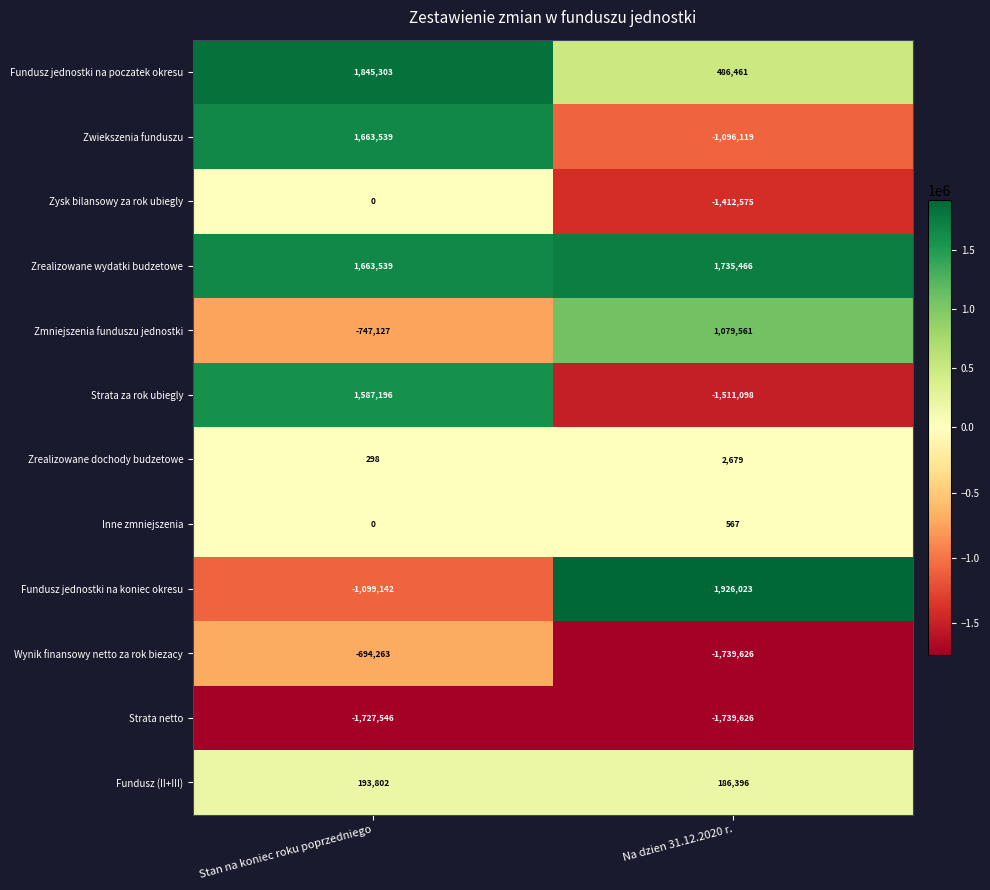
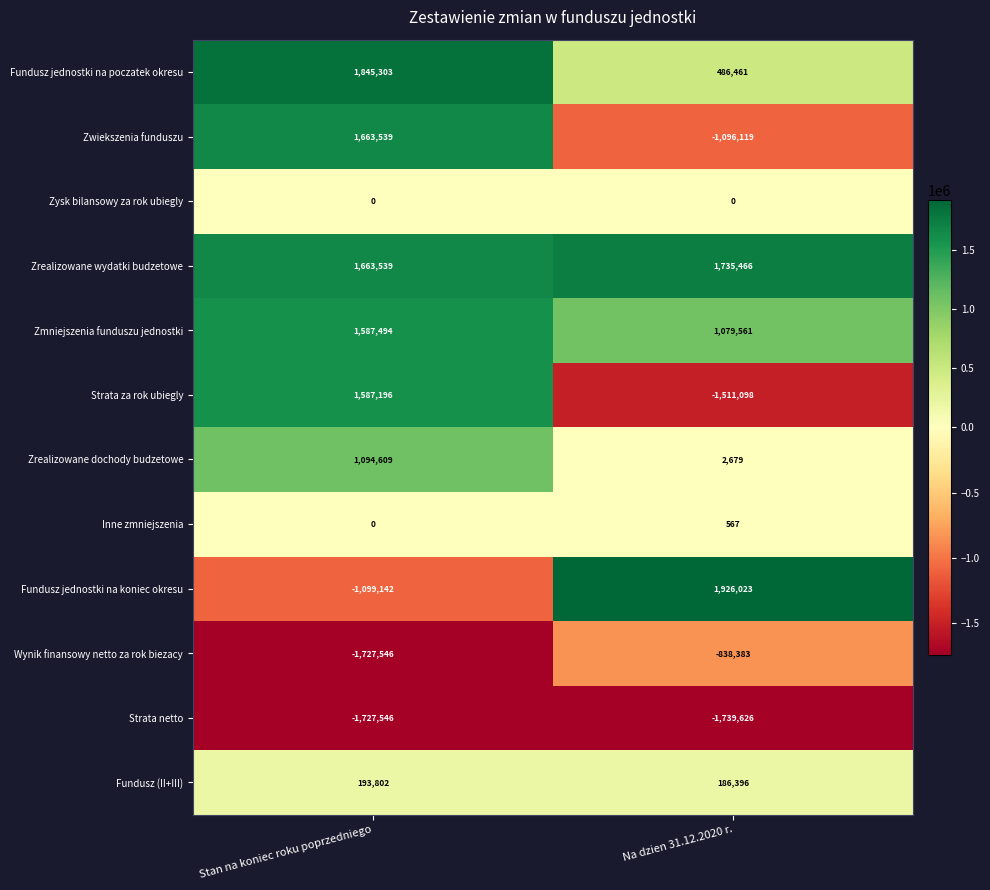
  {
    "Fundusz jednostki na poczatek okresu": {
      "Stan na koniec roku poprzedniego": "1,845,303",
      "Na dzien 31.12.2020 r.": "486,461"
    },
    "Zwiekszenia funduszu": {
      "Stan na koniec roku poprzedniego": "1,663,539",
      "Na dzien 31.12.2020 r.": "-1,096,119"
    },
    "Zysk bilansowy za rok ubiegly": {
      "Stan na koniec roku poprzedniego": "0",
-     "Na dzien 31.12.2020 r.": "-1,412,575"
+     "Na dzien 31.12.2020 r.": "0"
    },
    "Zrealizowane wydatki budzetowe": {
      "Stan na koniec roku poprzedniego": "1,663,539",
      "Na dzien 31.12.2020 r.": "1,735,466"
    },
    "Zmniejszenia funduszu jednostki": {
-     "Stan na koniec roku poprzedniego": "-747,127",
+     "Stan na koniec roku poprzedniego": "1,587,494",
      "Na dzien 31.12.2020 r.": "1,079,561"
    },
    "Strata za rok ubiegly": {
      "Stan na koniec roku poprzedniego": "1,587,196",
      "Na dzien 31.12.2020 r.": "-1,511,098"
    },
    "Zrealizowane dochody budzetowe": {
-     "Stan na koniec roku poprzedniego": "298",
+     "Stan na koniec roku poprzedniego": "1,094,609",
      "Na dzien 31.12.2020 r.": "2,679"
    },
    "Inne zmniejszenia": {
      "Stan na koniec roku poprzedniego": "0",
      "Na dzien 31.12.2020 r.": "567"
    },
    "Fundusz jednostki na koniec okresu": {
      "Stan na koniec roku poprzedniego": "-1,099,142",
      "Na dzien 31.12.2020 r.": "1,926,023"
    },
    "Wynik finansowy netto za rok biezacy": {
-     "Stan na koniec roku poprzedniego": "-694,263",
-     "Na dzien 31.12.2020 r.": "-1,739,626"
+     "Stan na koniec roku poprzedniego": "-1,727,546",
+     "Na dzien 31.12.2020 r.": "-838,383"
    },
    "Strata netto": {
      "Stan na koniec roku poprzedniego": "-1,727,546",
      "Na dzien 31.12.2020 r.": "-1,739,626"
    },
    "Fundusz (II+III)": {
      "Stan na koniec roku poprzedniego": "193,802",
      "Na dzien 31.12.2020 r.": "186,396"
    }
  }
